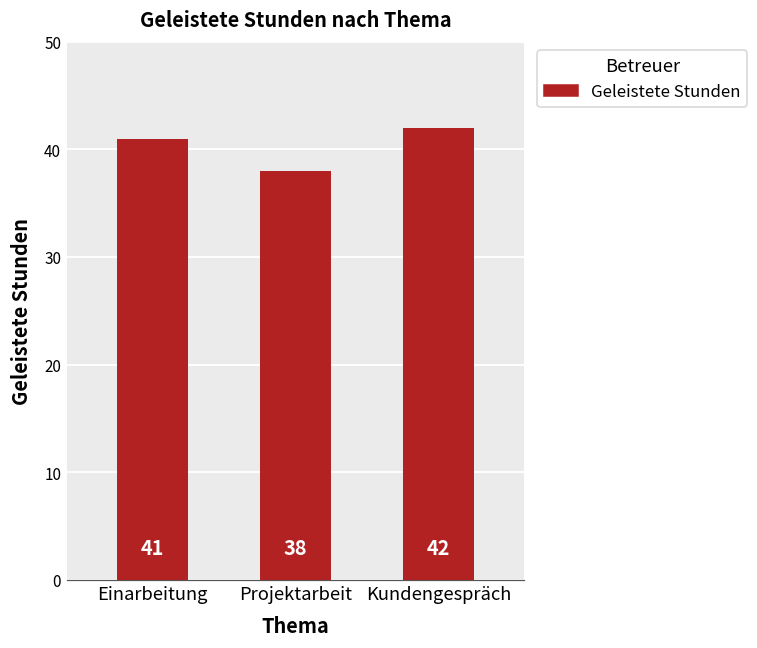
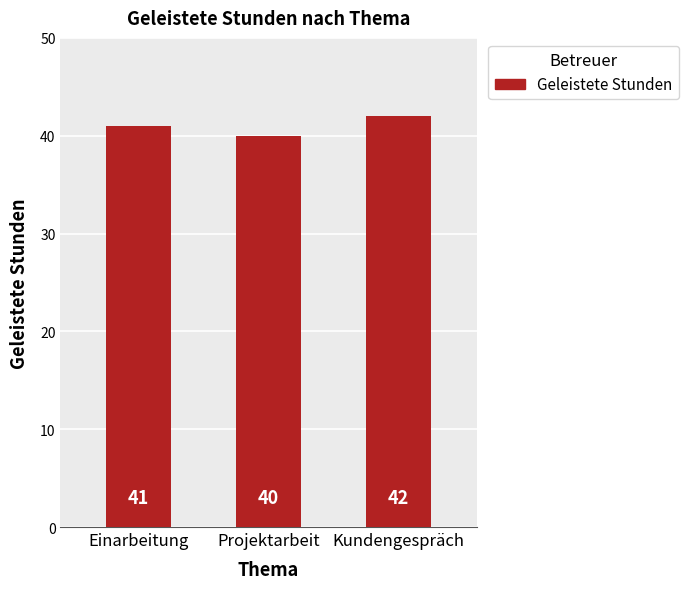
  {
    "Einarbeitung": 41,
-   "Projektarbeit": 38,
+   "Projektarbeit": 40,
    "Kundengespräch": 42
  }
